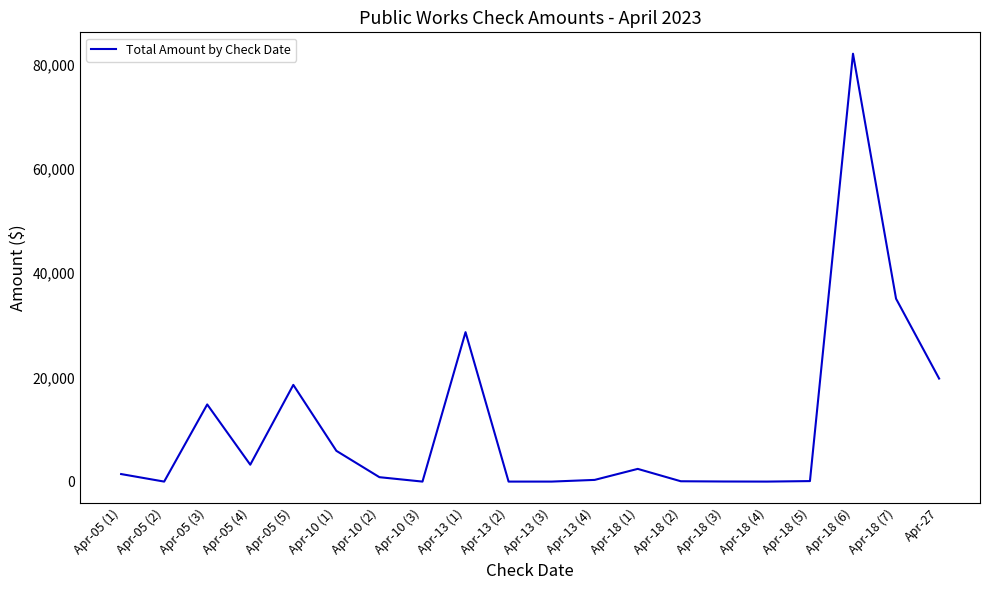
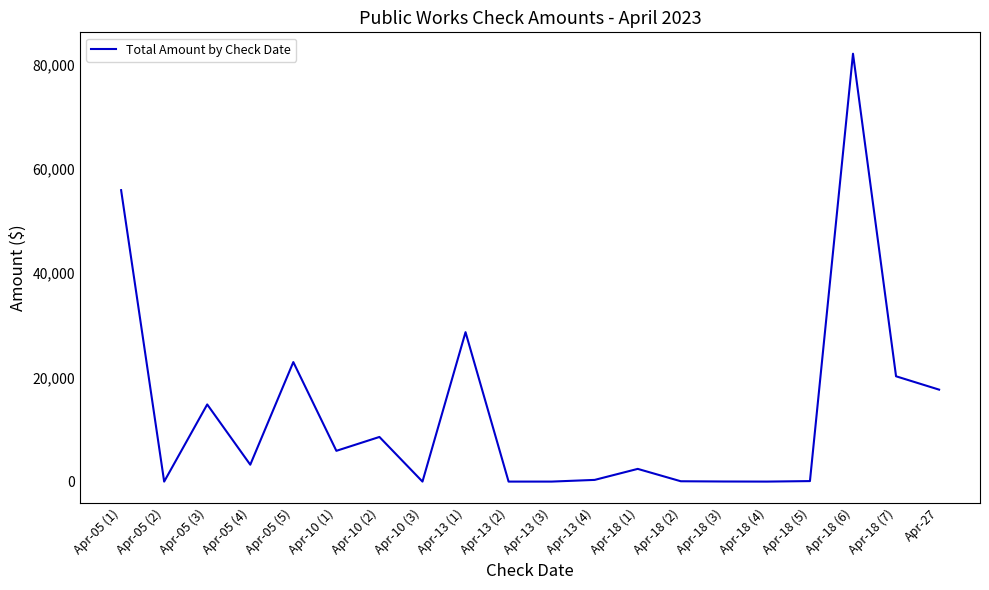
  {
-   "Apr-05 (1)": "1,000",
+   "Apr-05 (1)": "56,000",
    "Apr-05 (2)": "0",
    "Apr-05 (3)": "15,000",
    "Apr-05 (4)": "3,000",
-   "Apr-05 (5)": "19,000",
+   "Apr-05 (5)": "23,000",
    "Apr-10 (1)": "6,000",
-   "Apr-10 (2)": "1,000",
+   "Apr-10 (2)": "9,000",
    "Apr-10 (3)": "0",
    "Apr-13 (1)": "29,000",
    "Apr-13 (2)": "0",
    "Apr-13 (3)": "0",
    "Apr-13 (4)": "0",
    "Apr-18 (1)": "2,000",
    "Apr-18 (2)": "0",
    "Apr-18 (3)": "0",
    "Apr-18 (4)": "0",
    "Apr-18 (5)": "0",
    "Apr-18 (6)": "82,000",
-   "Apr-18 (7)": "35,000",
-   "Apr-27": "20,000"
+   "Apr-18 (7)": "20,000",
+   "Apr-27": "18,000"
  }
